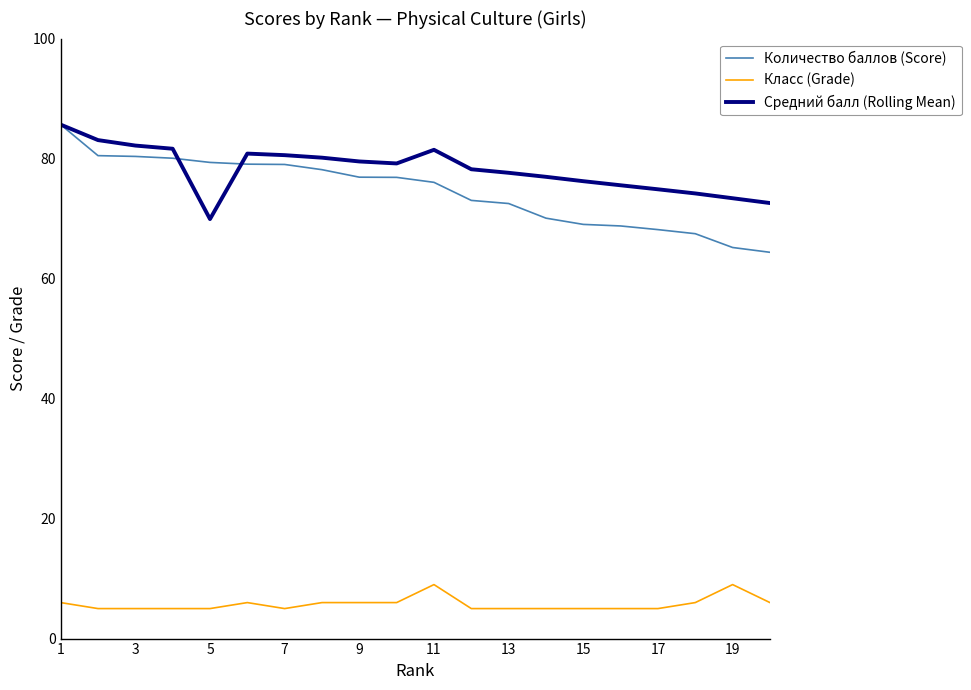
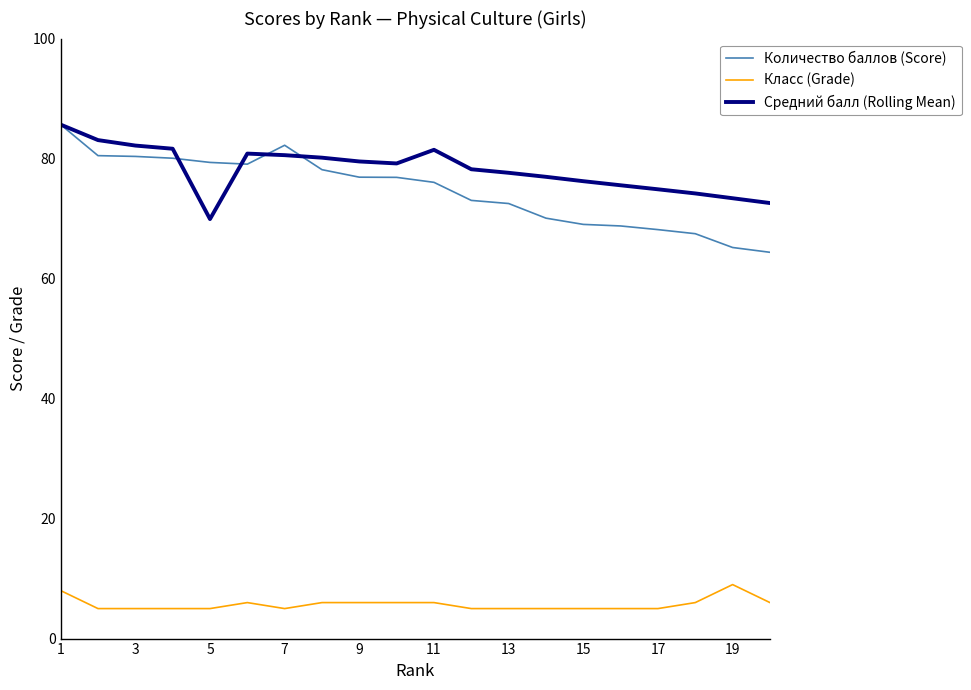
  {
    "Количество баллов (Score)": {
      "3": 80,
      "5": 79,
-     "7": 79,
+     "7": 82,
      "9": 77,
      "11": 76,
      "13": 73,
      "15": 69,
      "17": 68,
      "19": 65
    },
    "Класс (Grade)": {
-     "1": 6,
+     "1": 8,
      "3": 5,
      "5": 5,
      "7": 5,
      "9": 6,
-     "11": 9,
+     "11": 6,
      "13": 5,
      "15": 5,
      "17": 5,
      "19": 9
    },
    "Средний балл (Rolling Mean)": {
      "3": 82,
      "5": 70,
      "7": 81,
      "9": 80,
      "11": 81,
      "13": 78,
      "15": 76,
      "17": 75,
      "19": 73
    }
  }
